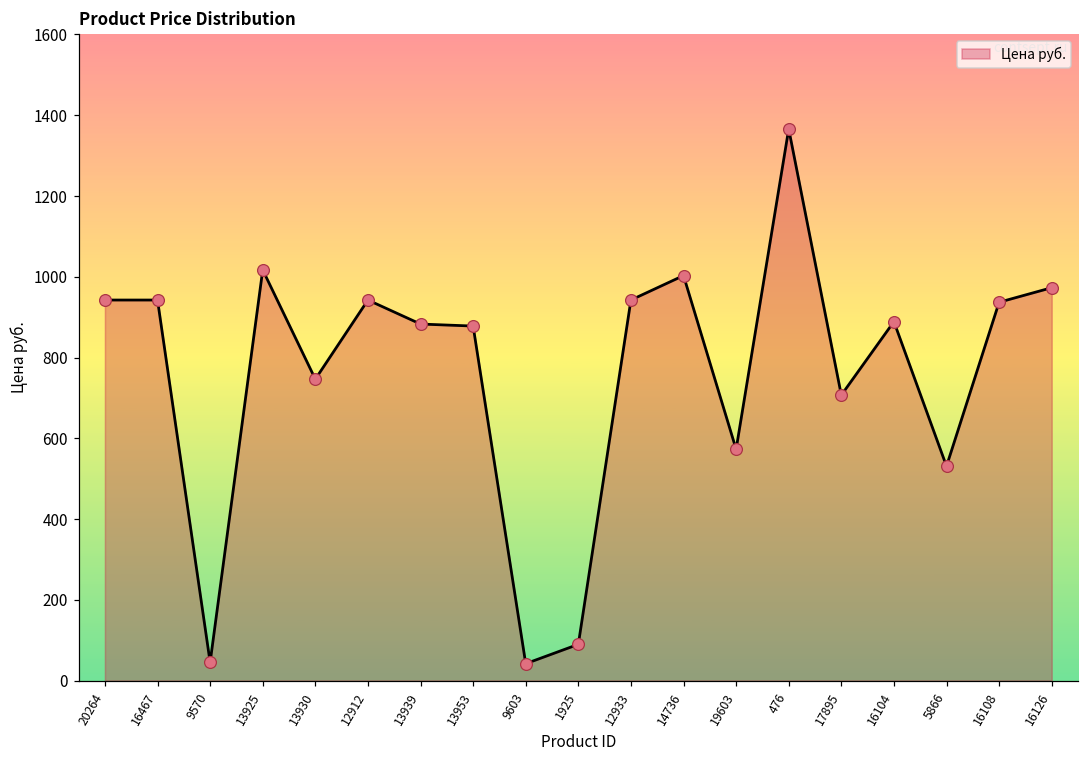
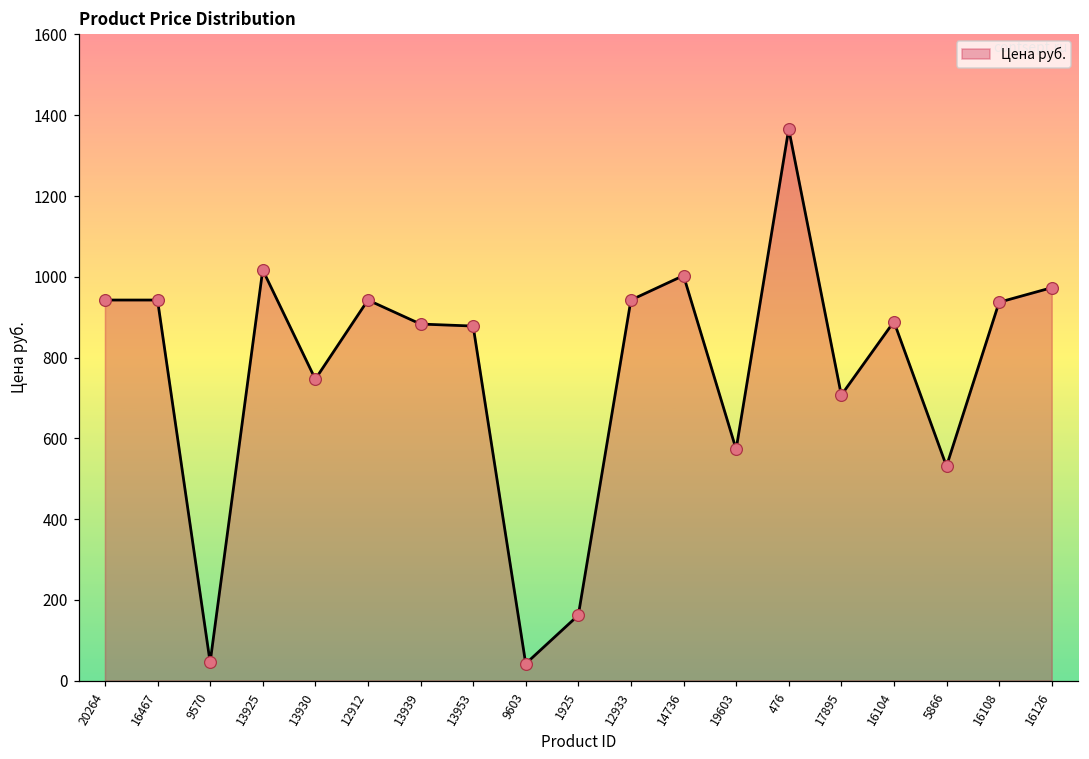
  {
    "20264": 940,
    "16467": 940,
    "9570": 50,
    "13925": 1020,
    "13930": 750,
    "12912": 940,
    "13939": 880,
    "13953": 880,
    "9603": 40,
-   "1925": 90,
+   "1925": 160,
    "12933": 940,
    "14736": 1000,
    "19603": 570,
    "476": 1370,
    "17895": 710,
    "16104": 890,
    "5866": 530,
    "16108": 940,
    "16126": 970
  }
